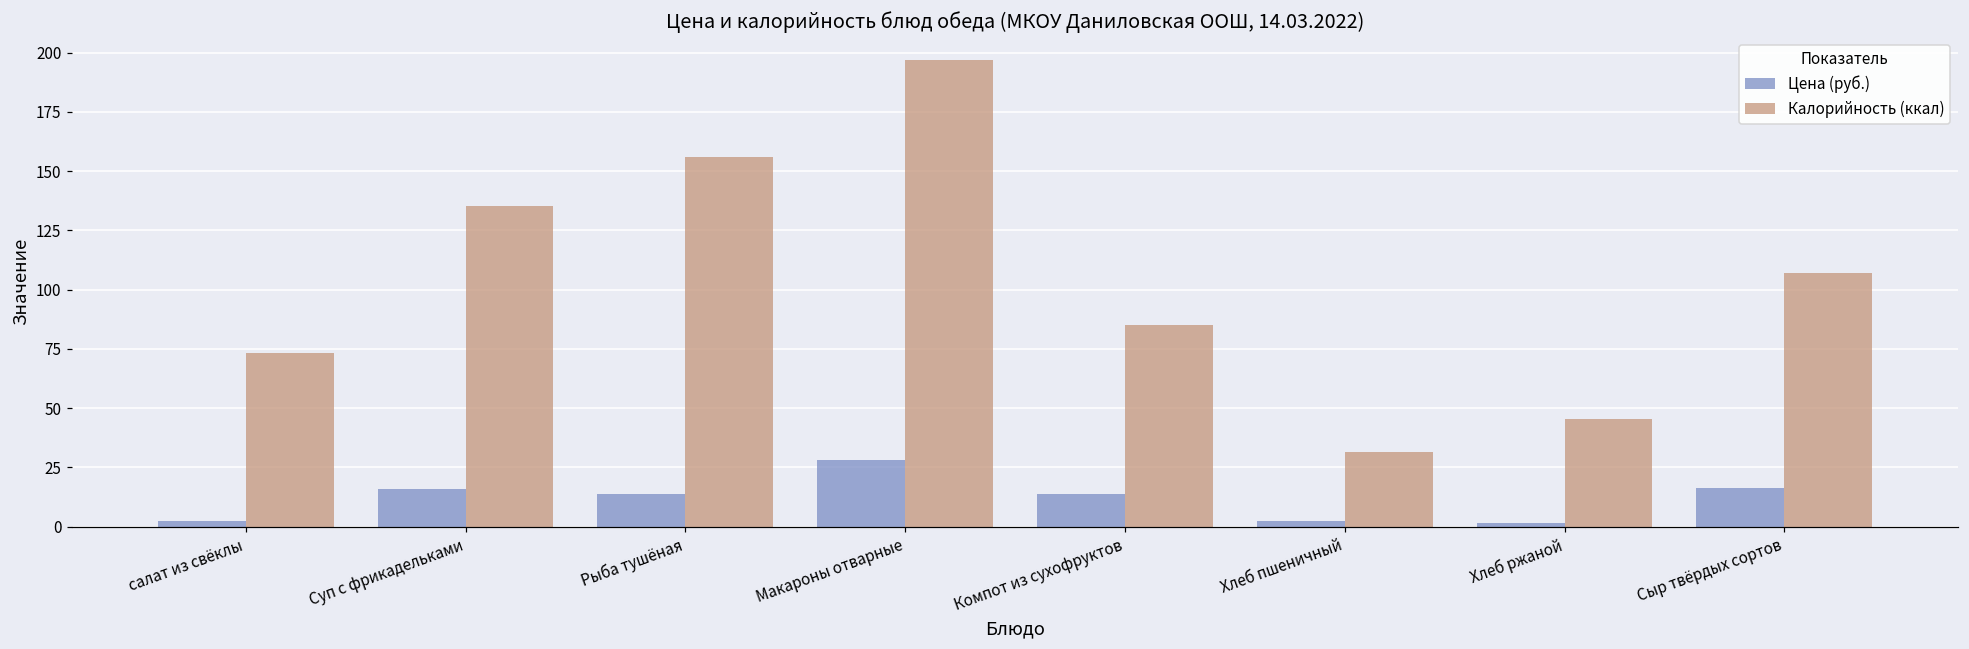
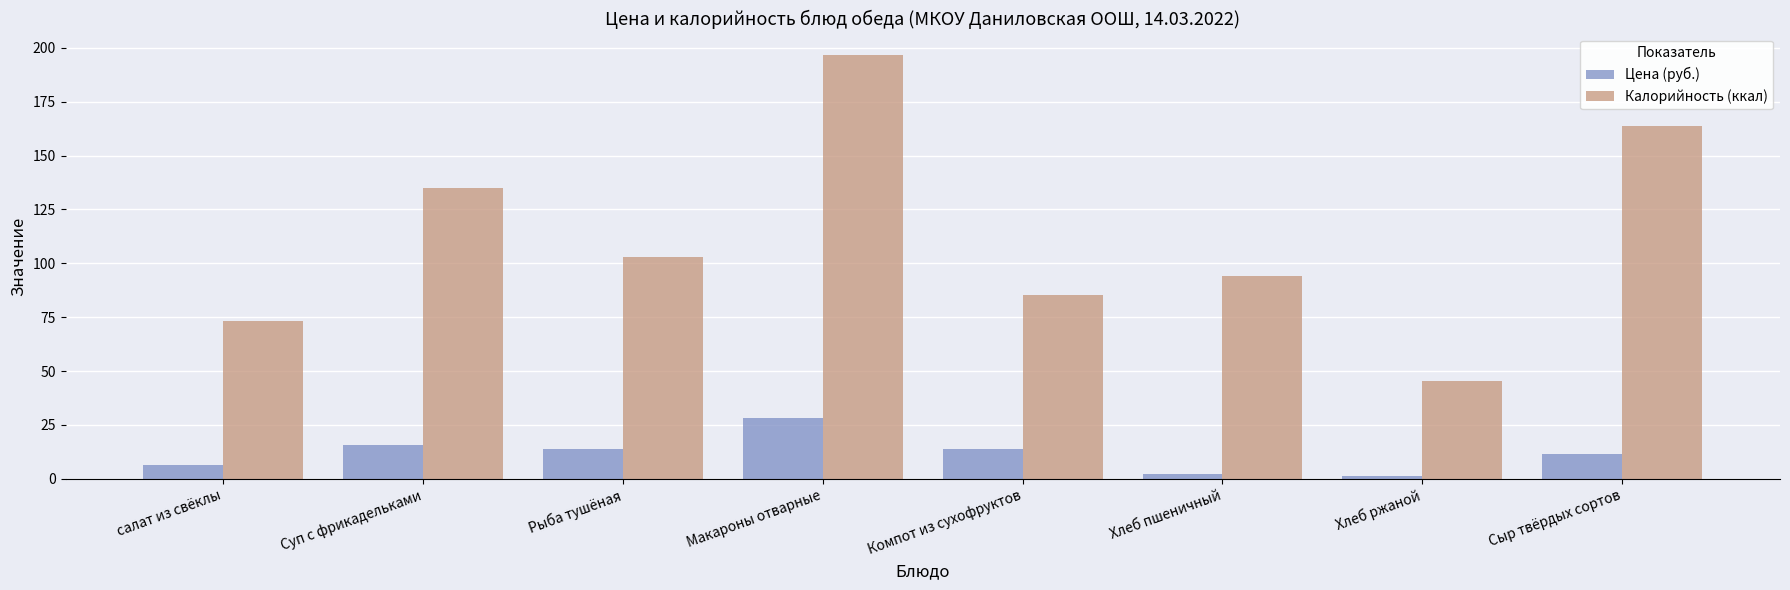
  {
    "Цена (руб.)": {
-     "салат из свёклы": 2,
+     "салат из свёклы": 7,
      "Суп с фрикадельками": 16,
      "Рыба тушёная": 14,
      "Макароны отварные": 28,
      "Компот из сухофруктов": 14,
      "Хлеб пшеничный": 2,
      "Хлеб ржаной": 1,
-     "Сыр твёрдых сортов": 17
+     "Сыр твёрдых сортов": 12
    },
    "Калорийность (ккал)": {
      "салат из свёклы": 73,
      "Суп с фрикадельками": 135,
-     "Рыба тушёная": 156,
+     "Рыба тушёная": 103,
      "Макароны отварные": 197,
      "Компот из сухофруктов": 85,
-     "Хлеб пшеничный": 32,
+     "Хлеб пшеничный": 94,
      "Хлеб ржаной": 45,
-     "Сыр твёрдых сортов": 107
+     "Сыр твёрдых сортов": 164
    }
  }
